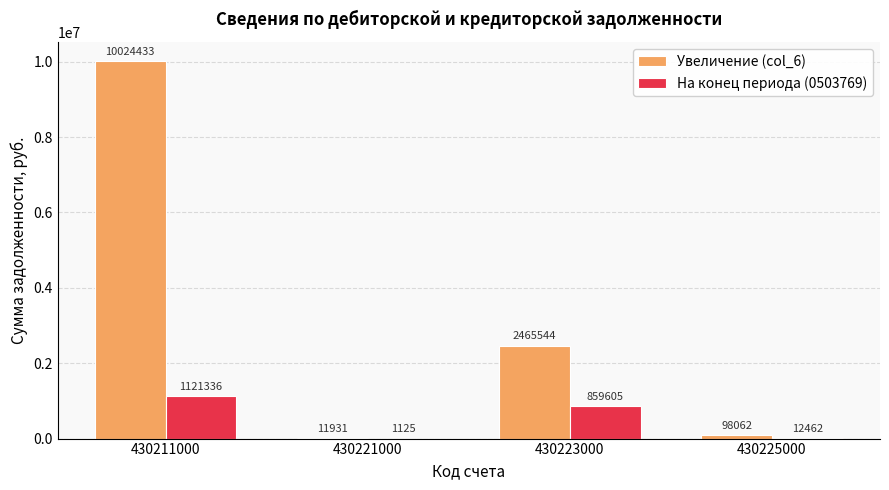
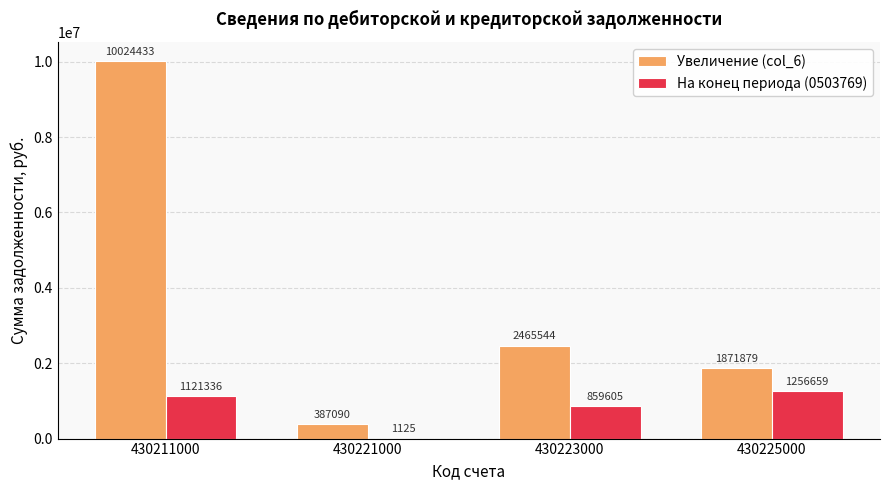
  {
    "Увеличение (col_6)": {
      "430211000": 10024433,
-     "430221000": 11931,
+     "430221000": 387090,
      "430223000": 2465544,
-     "430225000": 98062
+     "430225000": 1871879
    },
    "На конец периода (0503769)": {
      "430211000": 1121336,
      "430221000": 1125,
      "430223000": 859605,
-     "430225000": 12462
+     "430225000": 1256659
    }
  }
